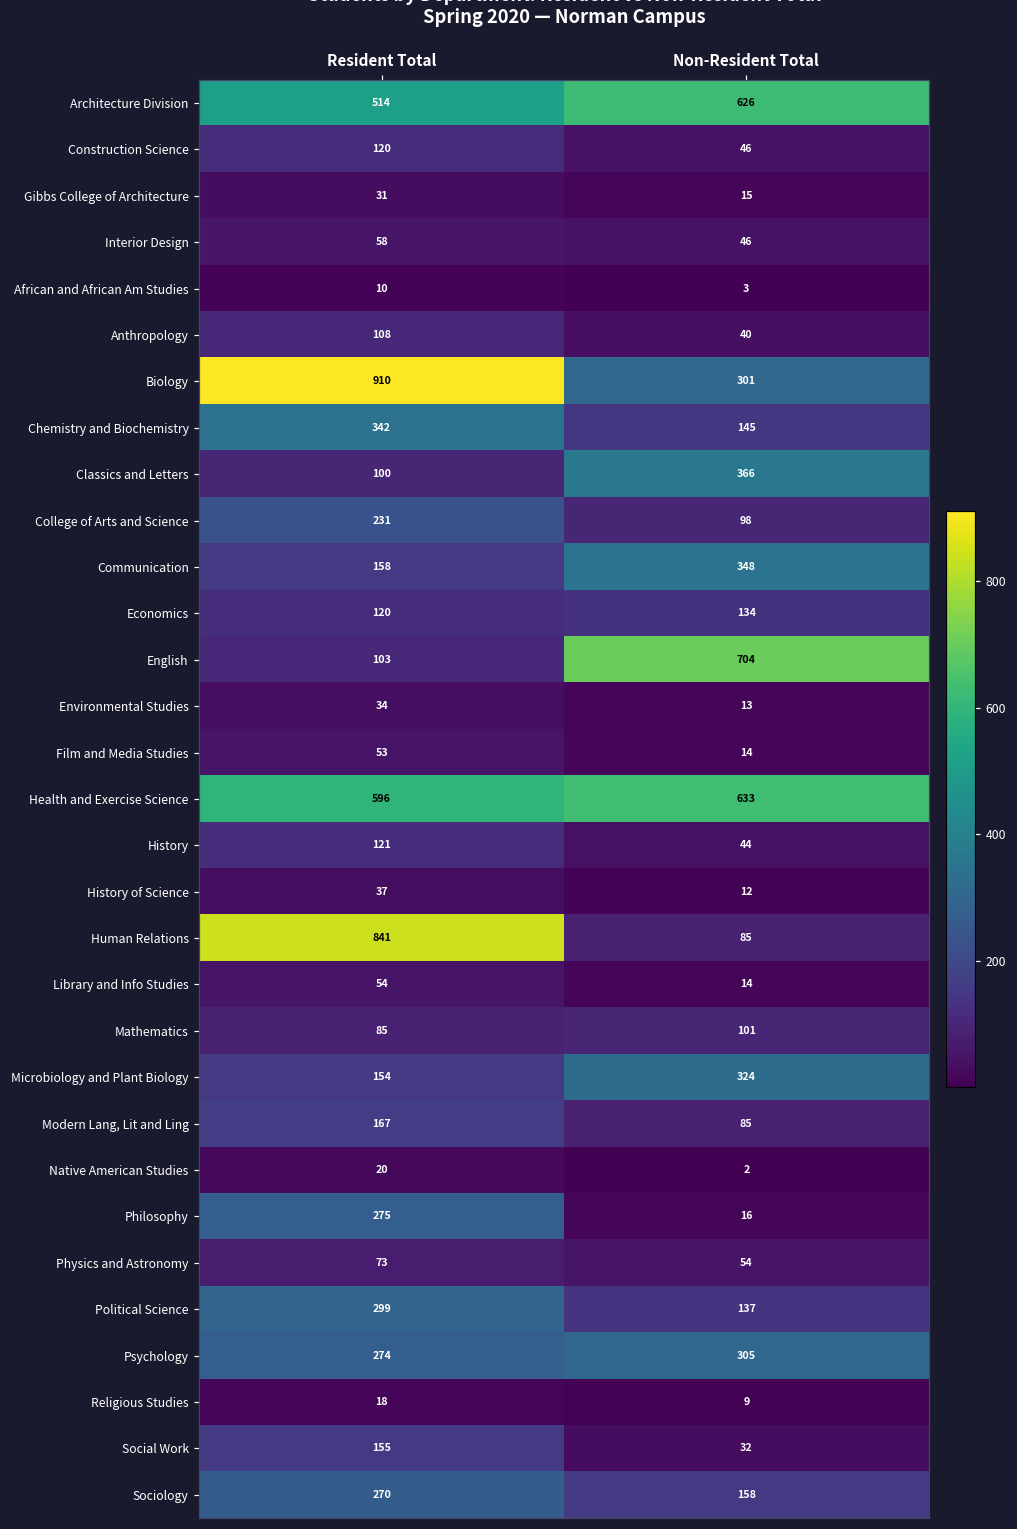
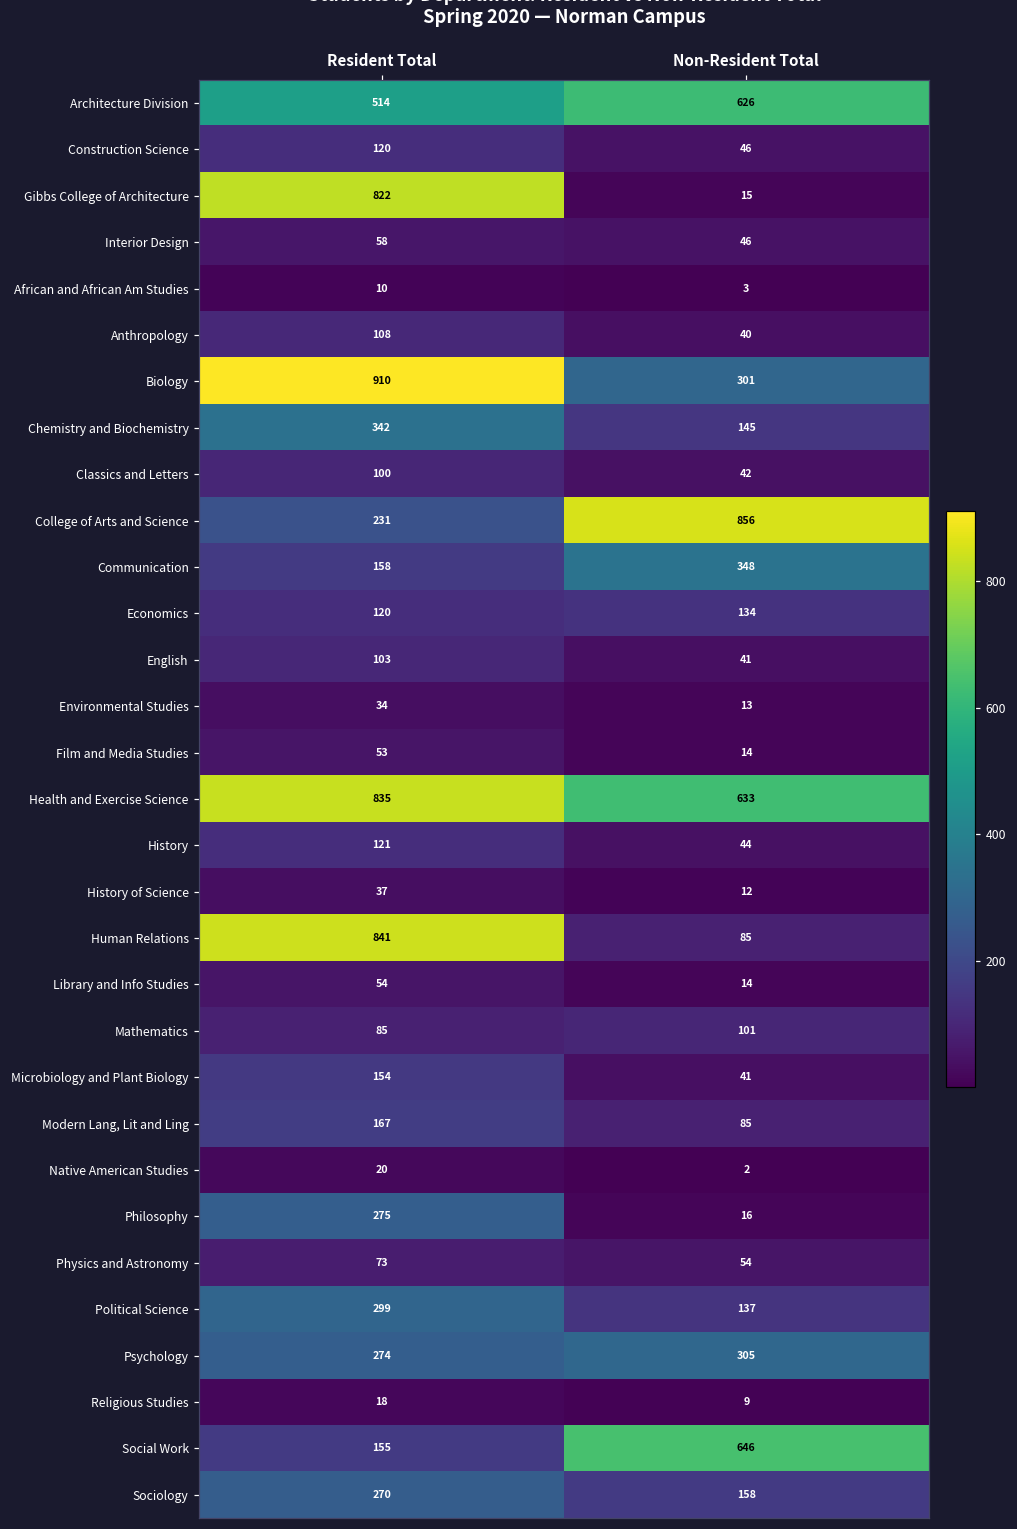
  {
    "Architecture Division": {
      "Resident Total": 514,
      "Non-Resident Total": 626
    },
    "Construction Science": {
      "Resident Total": 120,
      "Non-Resident Total": 46
    },
    "Gibbs College of Architecture": {
-     "Resident Total": 31,
+     "Resident Total": 822,
      "Non-Resident Total": 15
    },
    "Interior Design": {
      "Resident Total": 58,
      "Non-Resident Total": 46
    },
    "African and African Am Studies": {
      "Resident Total": 10,
      "Non-Resident Total": 3
    },
    "Anthropology": {
      "Resident Total": 108,
      "Non-Resident Total": 40
    },
    "Biology": {
      "Resident Total": 910,
      "Non-Resident Total": 301
    },
    "Chemistry and Biochemistry": {
      "Resident Total": 342,
      "Non-Resident Total": 145
    },
    "Classics and Letters": {
      "Resident Total": 100,
-     "Non-Resident Total": 366
+     "Non-Resident Total": 42
    },
    "College of Arts and Science": {
      "Resident Total": 231,
-     "Non-Resident Total": 98
+     "Non-Resident Total": 856
    },
    "Communication": {
      "Resident Total": 158,
      "Non-Resident Total": 348
    },
    "Economics": {
      "Resident Total": 120,
      "Non-Resident Total": 134
    },
    "English": {
      "Resident Total": 103,
-     "Non-Resident Total": 704
+     "Non-Resident Total": 41
    },
    "Environmental Studies": {
      "Resident Total": 34,
      "Non-Resident Total": 13
    },
    "Film and Media Studies": {
      "Resident Total": 53,
      "Non-Resident Total": 14
    },
    "Health and Exercise Science": {
-     "Resident Total": 596,
+     "Resident Total": 835,
      "Non-Resident Total": 633
    },
    "History": {
      "Resident Total": 121,
      "Non-Resident Total": 44
    },
    "History of Science": {
      "Resident Total": 37,
      "Non-Resident Total": 12
    },
    "Human Relations": {
      "Resident Total": 841,
      "Non-Resident Total": 85
    },
    "Library and Info Studies": {
      "Resident Total": 54,
      "Non-Resident Total": 14
    },
    "Mathematics": {
      "Resident Total": 85,
      "Non-Resident Total": 101
    },
    "Microbiology and Plant Biology": {
      "Resident Total": 154,
-     "Non-Resident Total": 324
+     "Non-Resident Total": 41
    },
    "Modern Lang, Lit and Ling": {
      "Resident Total": 167,
      "Non-Resident Total": 85
    },
    "Native American Studies": {
      "Resident Total": 20,
      "Non-Resident Total": 2
    },
    "Philosophy": {
      "Resident Total": 275,
      "Non-Resident Total": 16
    },
    "Physics and Astronomy": {
      "Resident Total": 73,
      "Non-Resident Total": 54
    },
    "Political Science": {
      "Resident Total": 299,
      "Non-Resident Total": 137
    },
    "Psychology": {
      "Resident Total": 274,
      "Non-Resident Total": 305
    },
    "Religious Studies": {
      "Resident Total": 18,
      "Non-Resident Total": 9
    },
    "Social Work": {
      "Resident Total": 155,
-     "Non-Resident Total": 32
+     "Non-Resident Total": 646
    },
    "Sociology": {
      "Resident Total": 270,
      "Non-Resident Total": 158
    }
  }
